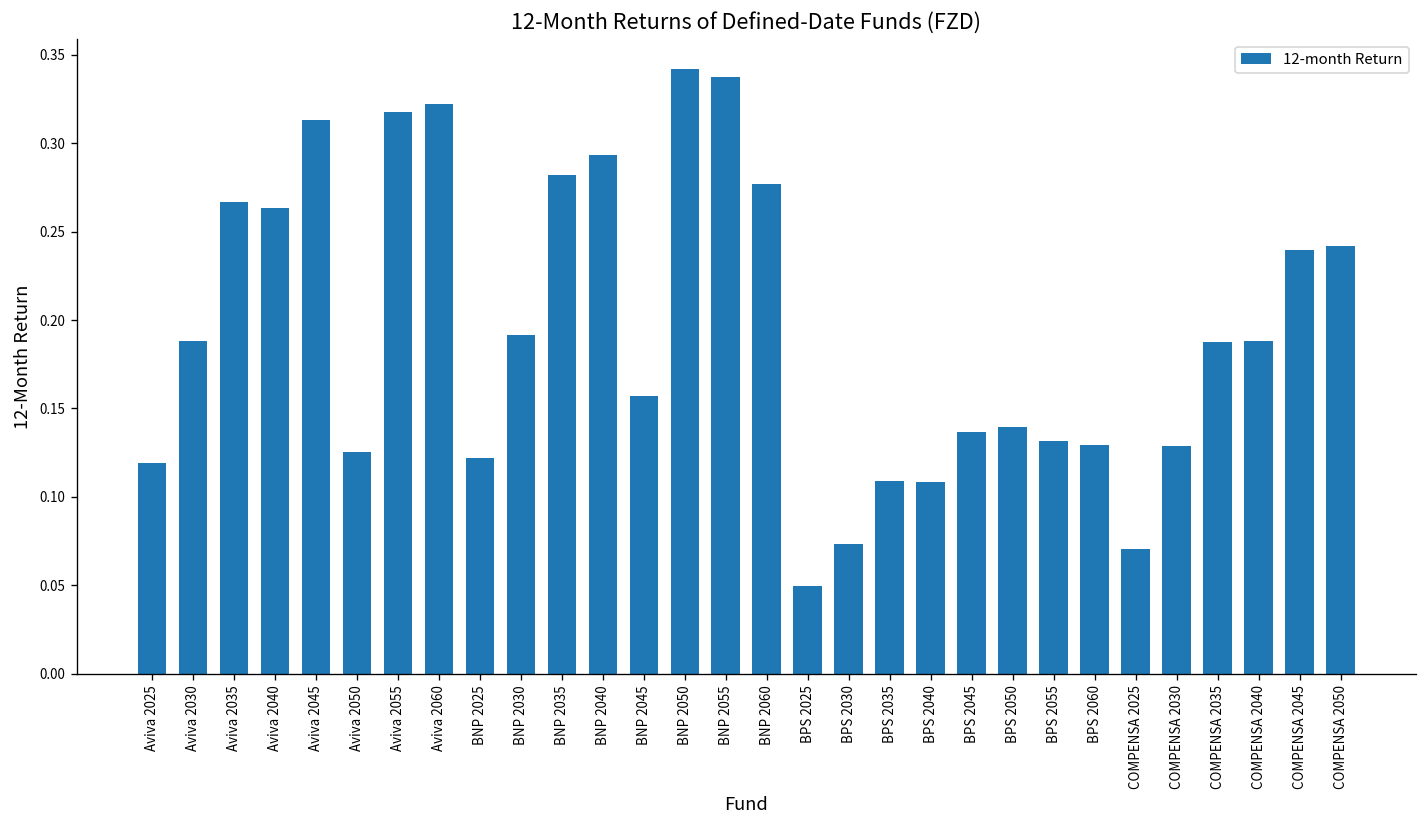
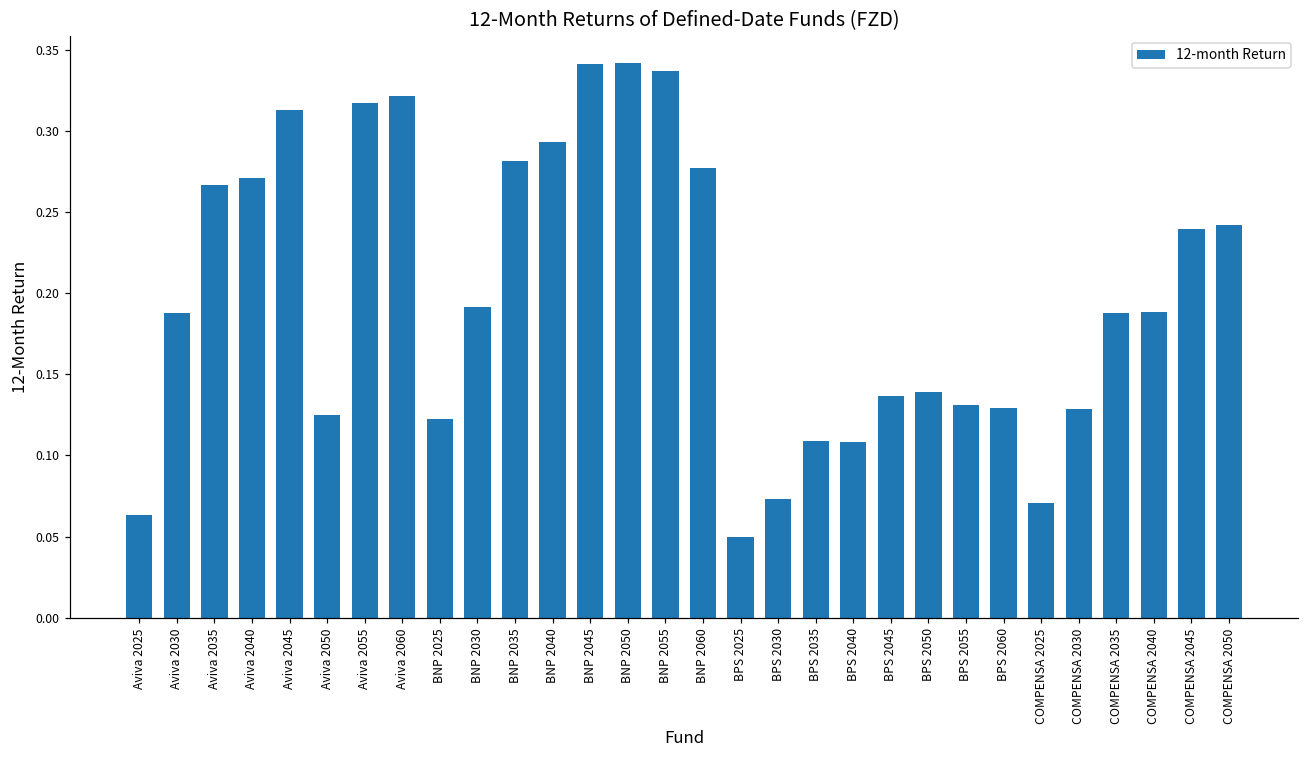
  {
-   "Aviva 2025": 0.119,
+   "Aviva 2025": 0.064,
    "Aviva 2030": 0.188,
    "Aviva 2035": 0.267,
-   "Aviva 2040": 0.263,
+   "Aviva 2040": 0.271,
    "Aviva 2045": 0.313,
    "Aviva 2050": 0.125,
    "Aviva 2055": 0.317,
    "Aviva 2060": 0.322,
    "BNP 2025": 0.122,
    "BNP 2030": 0.191,
    "BNP 2035": 0.282,
    "BNP 2040": 0.293,
-   "BNP 2045": 0.157,
+   "BNP 2045": 0.341,
    "BNP 2050": 0.342,
    "BNP 2055": 0.337,
    "BNP 2060": 0.277,
    "BPS 2025": 0.049,
    "BPS 2030": 0.073,
    "BPS 2035": 0.109,
    "BPS 2040": 0.108,
    "BPS 2045": 0.137,
    "BPS 2050": 0.139,
    "BPS 2055": 0.131,
    "BPS 2060": 0.129,
    "COMPENSA 2025": 0.071,
    "COMPENSA 2030": 0.129,
    "COMPENSA 2035": 0.188,
    "COMPENSA 2040": 0.188,
    "COMPENSA 2045": 0.240,
    "COMPENSA 2050": 0.242
  }
